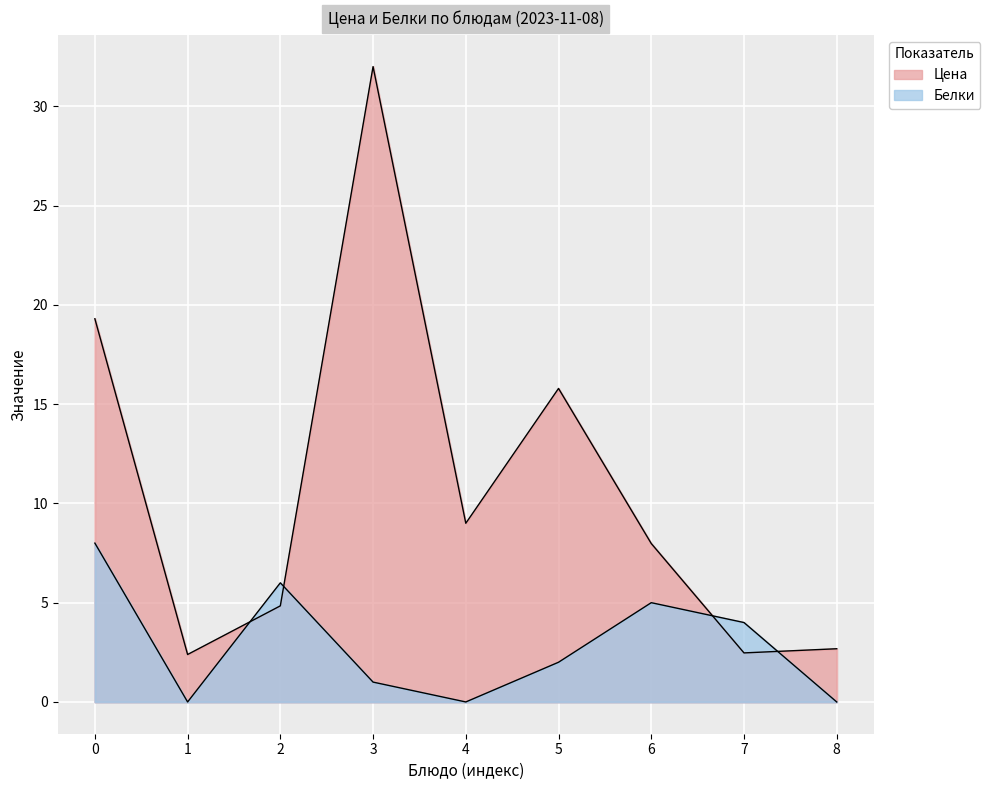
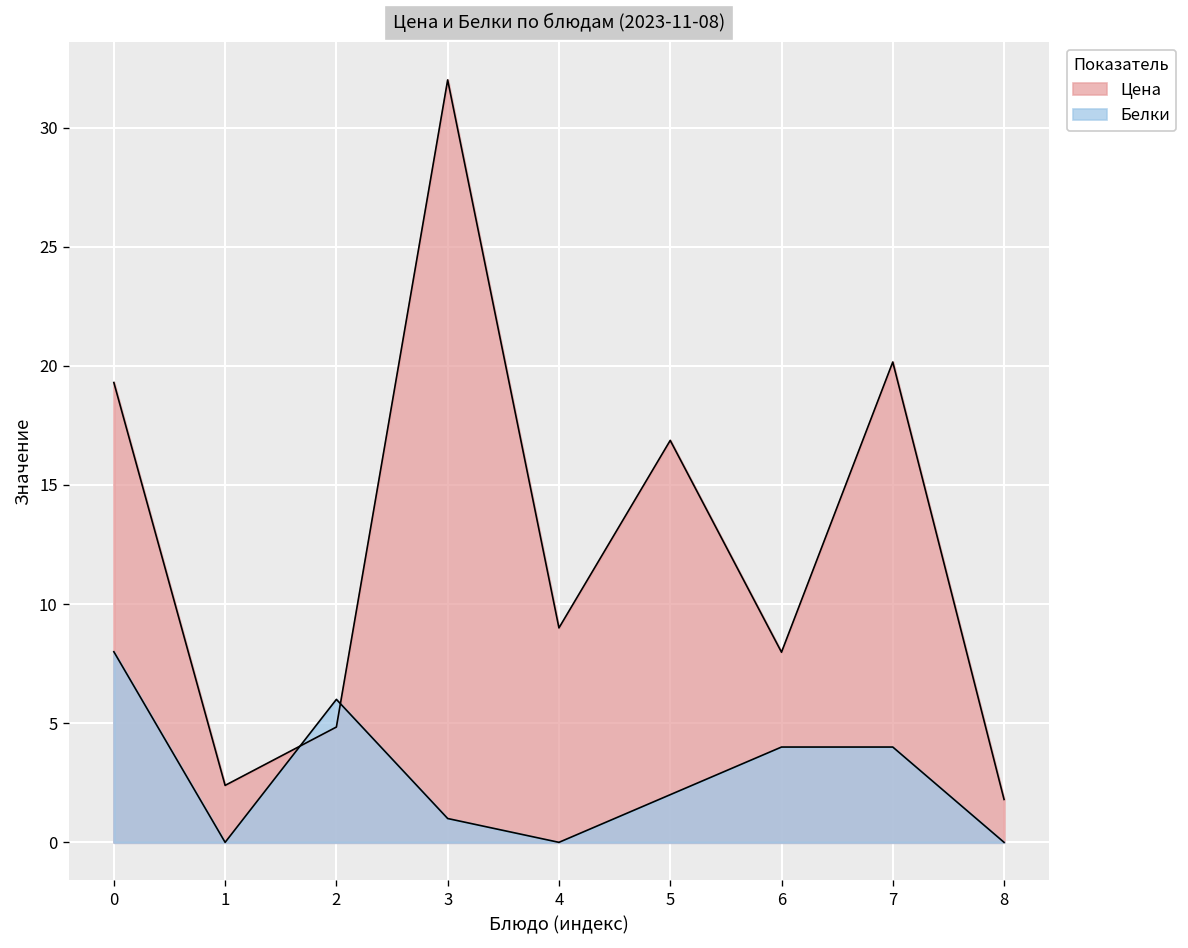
  {
    "Цена": {
      "0": 19.3,
      "1": 2.4,
      "2": 4.8,
      "3": 32.0,
      "4": 9.0,
-     "5": 15.8,
+     "5": 16.9,
      "6": 8.0,
-     "7": 2.5,
-     "8": 2.7
+     "7": 20.2,
+     "8": 1.8
    },
    "Белки": {
      "0": 8,
      "1": 0,
      "2": 6,
      "3": 1,
      "4": 0,
      "5": 2,
-     "6": 5,
+     "6": 4,
      "7": 4,
      "8": 0
    }
  }
